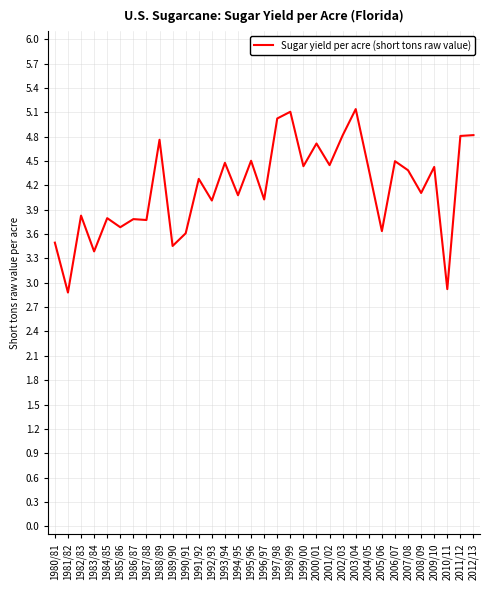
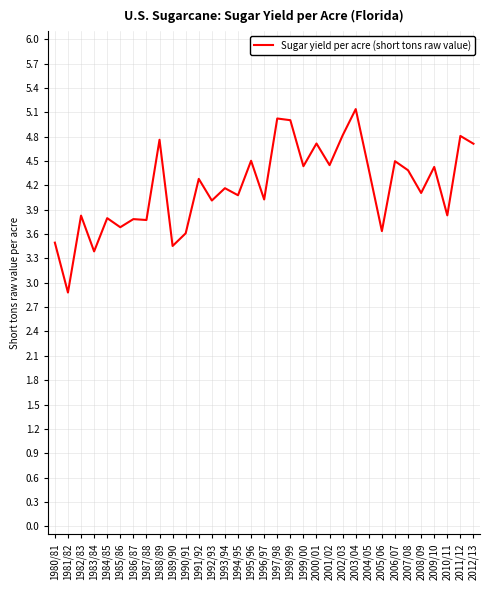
  {
    "1980/81": 3.5,
    "1981/82": 2.9,
    "1982/83": 3.8,
    "1983/84": 3.4,
    "1984/85": 3.8,
    "1985/86": 3.7,
    "1986/87": 3.8,
    "1987/88": 3.8,
    "1988/89": 4.8,
    "1989/90": 3.5,
    "1990/91": 3.6,
    "1991/92": 4.3,
    "1992/93": 4.0,
-   "1993/94": 4.5,
+   "1993/94": 4.2,
    "1994/95": 4.1,
    "1995/96": 4.5,
    "1996/97": 4.0,
    "1997/98": 5.0,
-   "1998/99": 5.1,
+   "1998/99": 5.0,
    "1999/00": 4.4,
    "2000/01": 4.7,
    "2001/02": 4.5,
    "2002/03": 4.8,
    "2003/04": 5.1,
    "2004/05": 4.4,
    "2005/06": 3.6,
    "2006/07": 4.5,
    "2007/08": 4.4,
    "2008/09": 4.1,
    "2009/10": 4.4,
-   "2010/11": 2.9,
+   "2010/11": 3.8,
    "2011/12": 4.8,
-   "2012/13": 4.8
+   "2012/13": 4.7
  }
